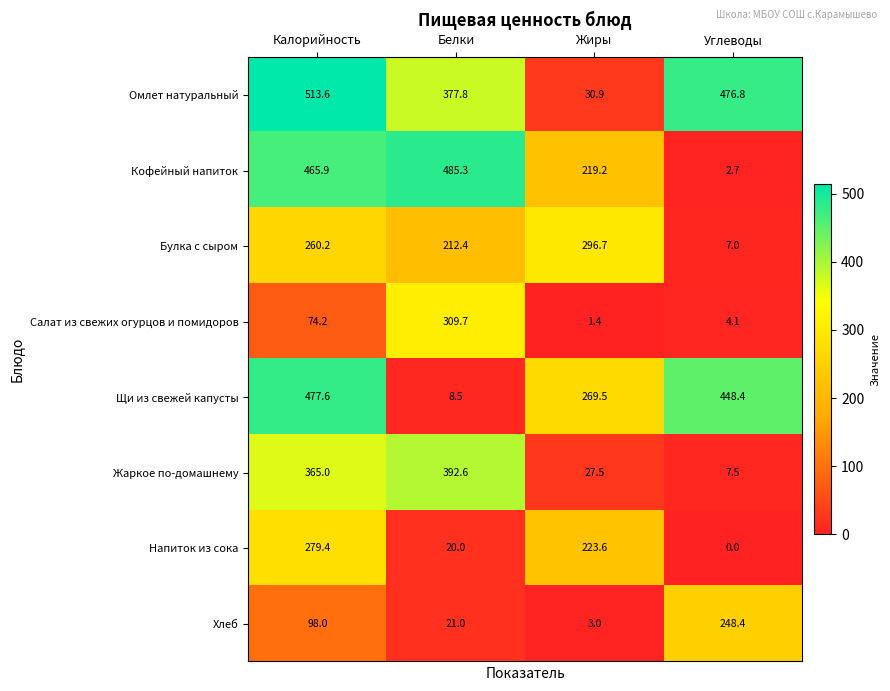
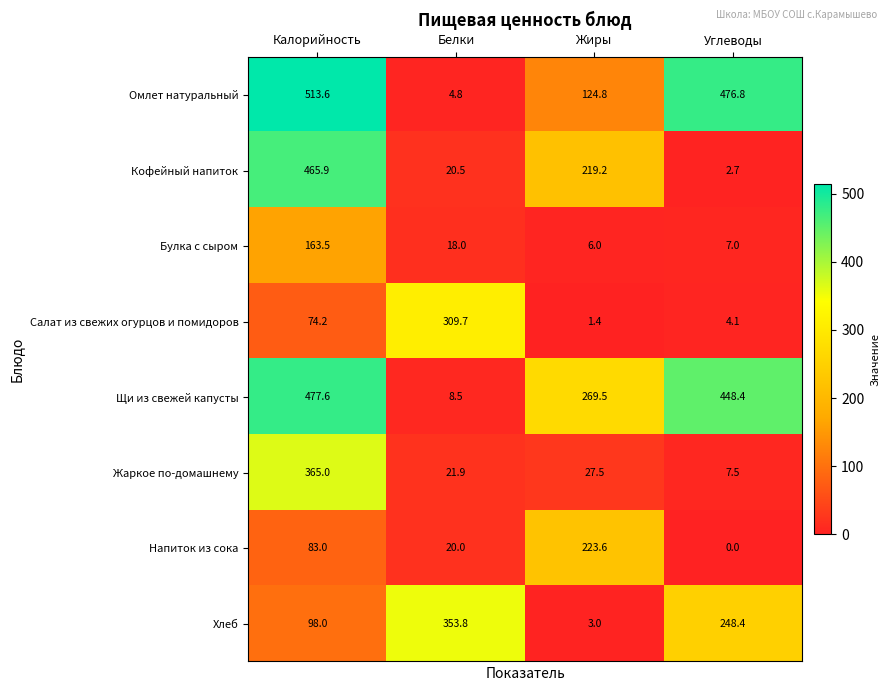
  {
    "Омлет натуральный": {
      "Калорийность": 513.6,
-     "Белки": 377.8,
-     "Жиры": 30.9,
+     "Белки": 4.8,
+     "Жиры": 124.8,
      "Углеводы": 476.8
    },
    "Кофейный напиток": {
      "Калорийность": 465.9,
-     "Белки": 485.3,
+     "Белки": 20.5,
      "Жиры": 219.2,
      "Углеводы": 2.7
    },
    "Булка с сыром": {
-     "Калорийность": 260.2,
-     "Белки": 212.4,
-     "Жиры": 296.7,
+     "Калорийность": 163.5,
+     "Белки": 18.0,
+     "Жиры": 6.0,
      "Углеводы": 7.0
    },
    "Салат из свежих огурцов и помидоров": {
      "Калорийность": 74.2,
      "Белки": 309.7,
      "Жиры": 1.4,
      "Углеводы": 4.1
    },
    "Щи из свежей капусты": {
      "Калорийность": 477.6,
      "Белки": 8.5,
      "Жиры": 269.5,
      "Углеводы": 448.4
    },
    "Жаркое по-домашнему": {
      "Калорийность": 365.0,
-     "Белки": 392.6,
+     "Белки": 21.9,
      "Жиры": 27.5,
      "Углеводы": 7.5
    },
    "Напиток из сока": {
-     "Калорийность": 279.4,
+     "Калорийность": 83.0,
      "Белки": 20.0,
      "Жиры": 223.6,
      "Углеводы": 0.0
    },
    "Хлеб": {
      "Калорийность": 98.0,
-     "Белки": 21.0,
+     "Белки": 353.8,
      "Жиры": 3.0,
      "Углеводы": 248.4
    }
  }
